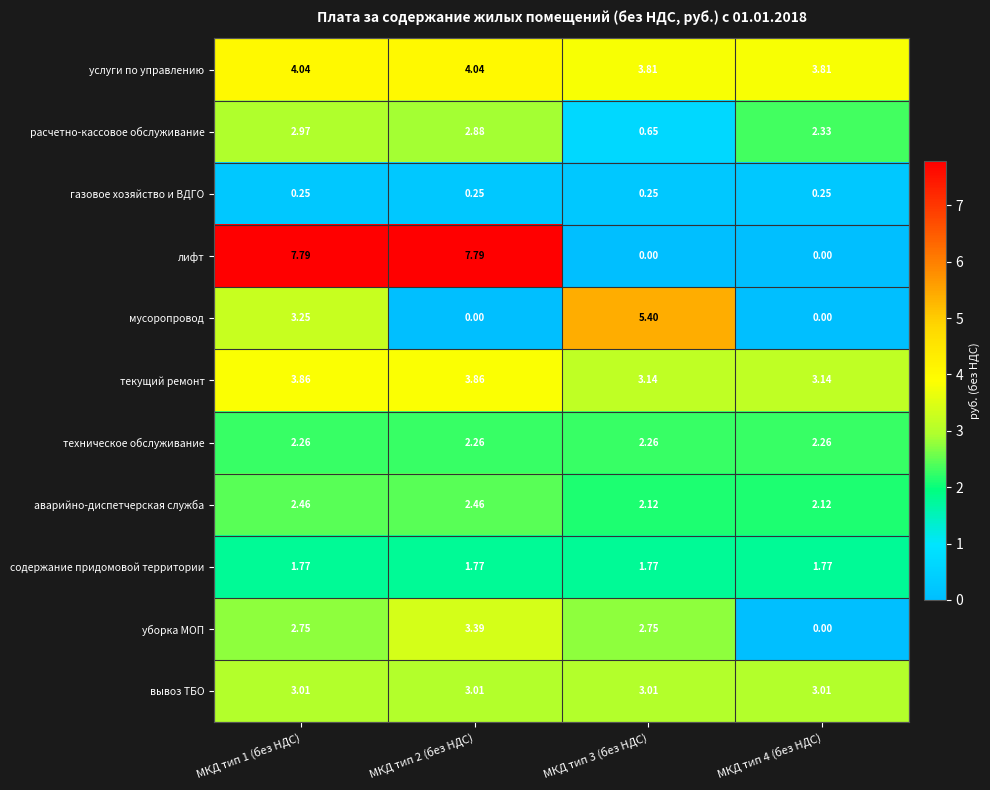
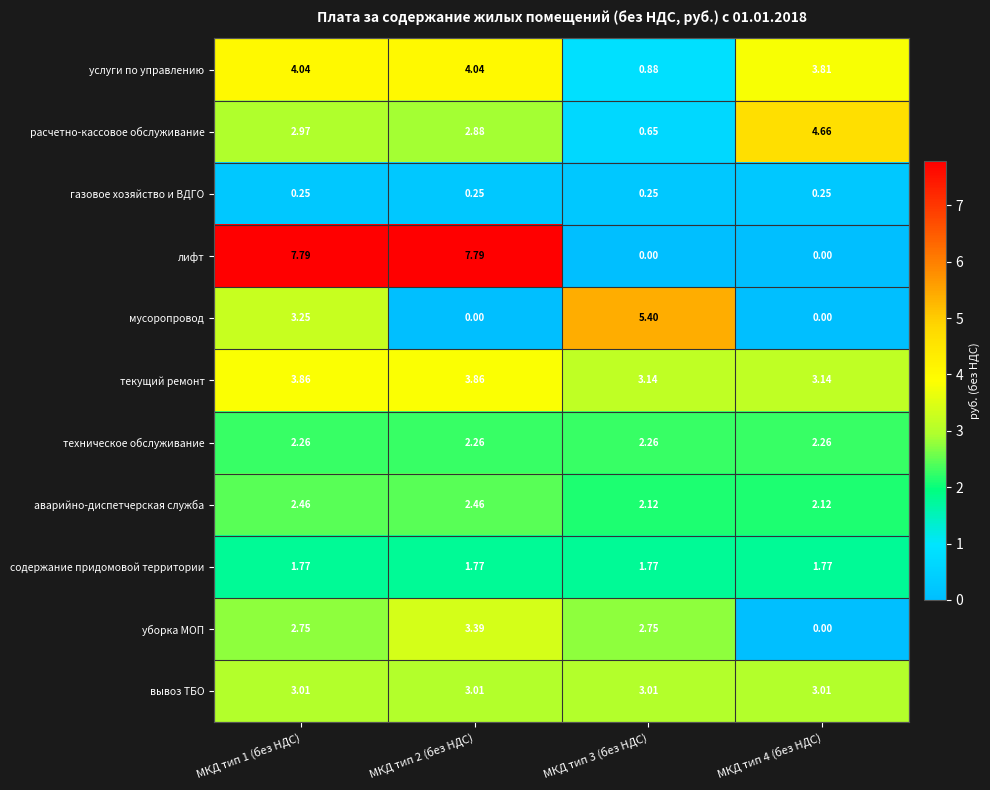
  {
    "услуги по управлению": {
      "МКД тип 1 (без НДС)": 4.04,
      "МКД тип 2 (без НДС)": 4.04,
-     "МКД тип 3 (без НДС)": 3.81,
+     "МКД тип 3 (без НДС)": 0.88,
      "МКД тип 4 (без НДС)": 3.81
    },
    "расчетно-кассовое обслуживание": {
      "МКД тип 1 (без НДС)": 2.97,
      "МКД тип 2 (без НДС)": 2.88,
      "МКД тип 3 (без НДС)": 0.65,
-     "МКД тип 4 (без НДС)": 2.33
+     "МКД тип 4 (без НДС)": 4.66
    },
    "газовое хозяйство и ВДГО": {
      "МКД тип 1 (без НДС)": 0.25,
      "МКД тип 2 (без НДС)": 0.25,
      "МКД тип 3 (без НДС)": 0.25,
      "МКД тип 4 (без НДС)": 0.25
    },
    "лифт": {
      "МКД тип 1 (без НДС)": 7.79,
      "МКД тип 2 (без НДС)": 7.79,
      "МКД тип 3 (без НДС)": 0.00,
      "МКД тип 4 (без НДС)": 0.00
    },
    "мусоропровод": {
      "МКД тип 1 (без НДС)": 3.25,
      "МКД тип 2 (без НДС)": 0.00,
      "МКД тип 3 (без НДС)": 5.40,
      "МКД тип 4 (без НДС)": 0.00
    },
    "текущий ремонт": {
      "МКД тип 1 (без НДС)": 3.86,
      "МКД тип 2 (без НДС)": 3.86,
      "МКД тип 3 (без НДС)": 3.14,
      "МКД тип 4 (без НДС)": 3.14
    },
    "техническое обслуживание": {
      "МКД тип 1 (без НДС)": 2.26,
      "МКД тип 2 (без НДС)": 2.26,
      "МКД тип 3 (без НДС)": 2.26,
      "МКД тип 4 (без НДС)": 2.26
    },
    "аварийно-диспетчерская служба": {
      "МКД тип 1 (без НДС)": 2.46,
      "МКД тип 2 (без НДС)": 2.46,
      "МКД тип 3 (без НДС)": 2.12,
      "МКД тип 4 (без НДС)": 2.12
    },
    "содержание придомовой территории": {
      "МКД тип 1 (без НДС)": 1.77,
      "МКД тип 2 (без НДС)": 1.77,
      "МКД тип 3 (без НДС)": 1.77,
      "МКД тип 4 (без НДС)": 1.77
    },
    "уборка МОП": {
      "МКД тип 1 (без НДС)": 2.75,
      "МКД тип 2 (без НДС)": 3.39,
      "МКД тип 3 (без НДС)": 2.75,
      "МКД тип 4 (без НДС)": 0.00
    },
    "вывоз ТБО": {
      "МКД тип 1 (без НДС)": 3.01,
      "МКД тип 2 (без НДС)": 3.01,
      "МКД тип 3 (без НДС)": 3.01,
      "МКД тип 4 (без НДС)": 3.01
    }
  }
